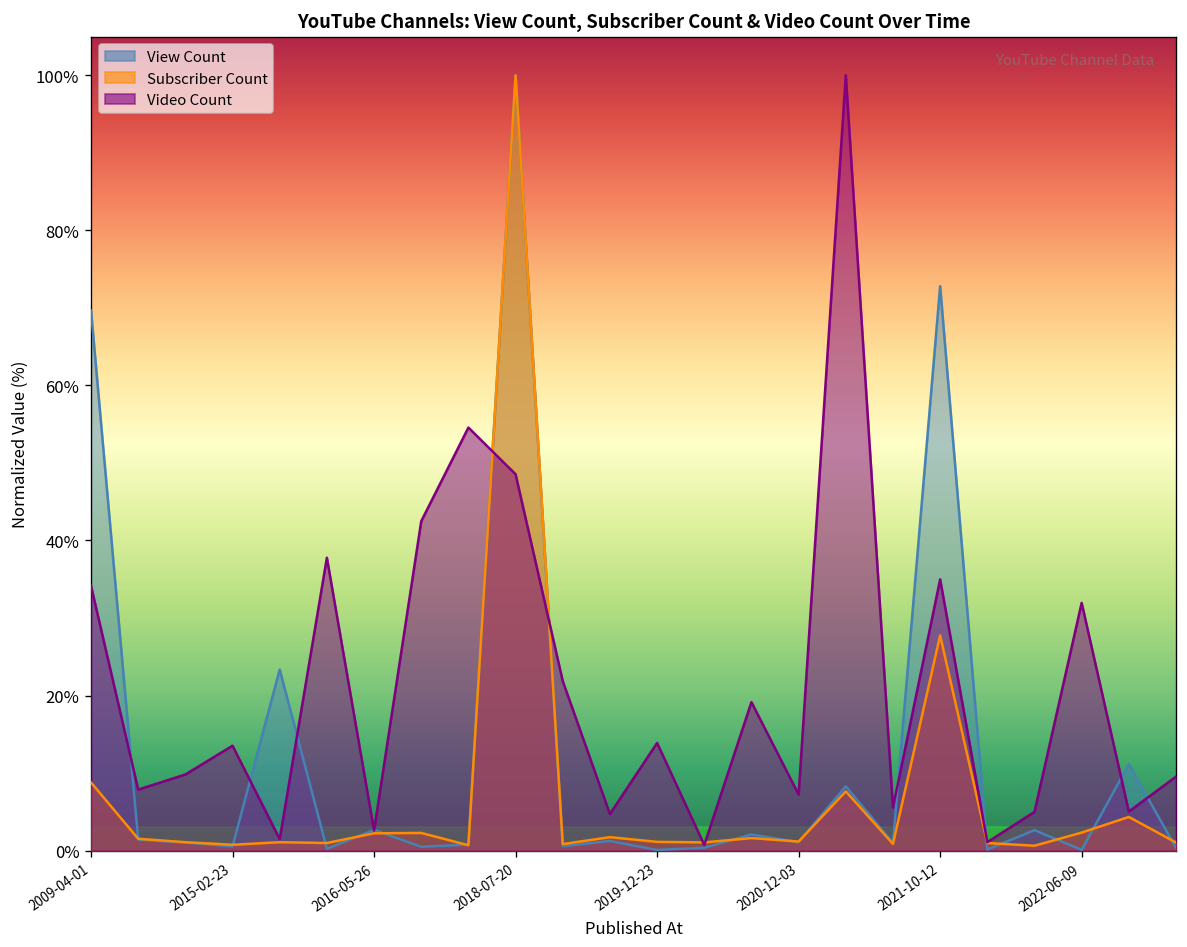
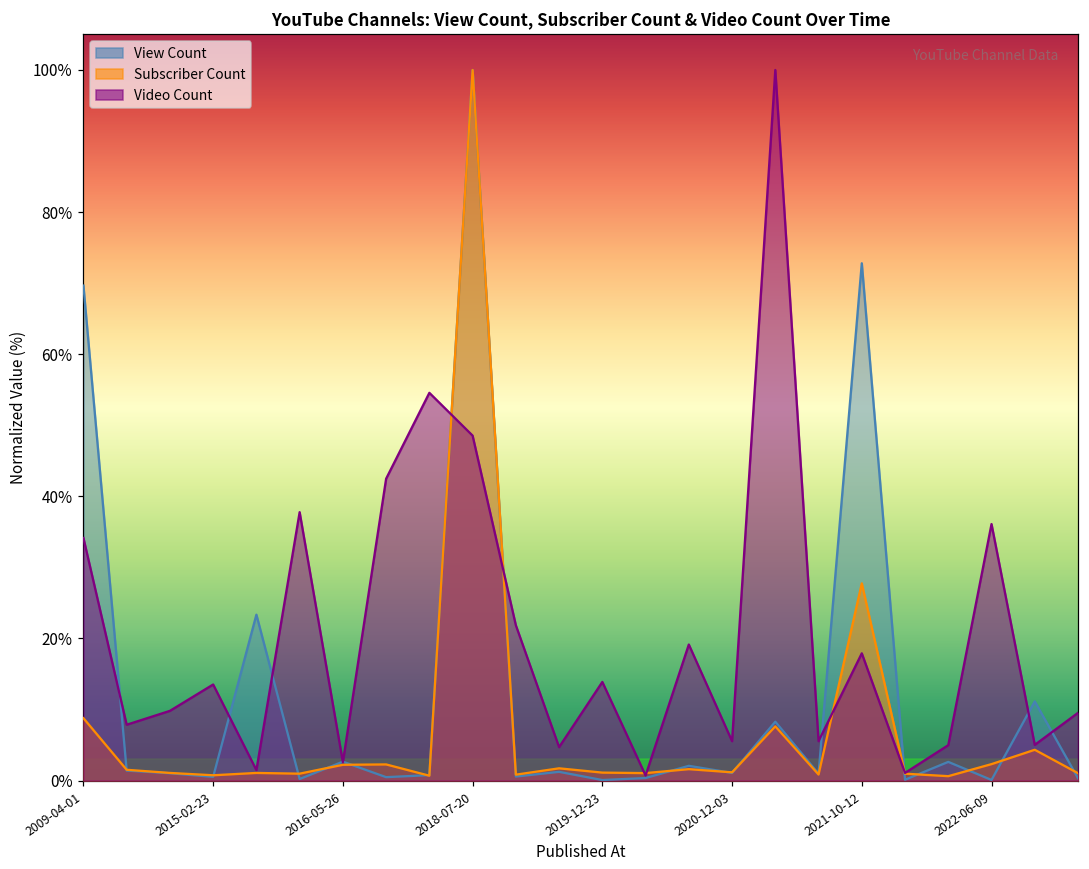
  {
    "View Count": {
      "2009-04-01": "70%",
      "2021-10-12": "73%"
    },
    "Subscriber Count": {
      "2009-04-01": "9%",
      "2021-10-12": "28%"
    },
    "Video Count": {
      "2009-04-01": "34%",
      "2015-02-23": "14%",
      "2018-07-20": "49%",
      "2019-12-23": "14%",
-     "2020-12-03": "7%",
-     "2021-10-12": "35%",
-     "2022-06-09": "32%"
+     "2020-12-03": "6%",
+     "2021-10-12": "18%",
+     "2022-06-09": "36%"
    }
  }
